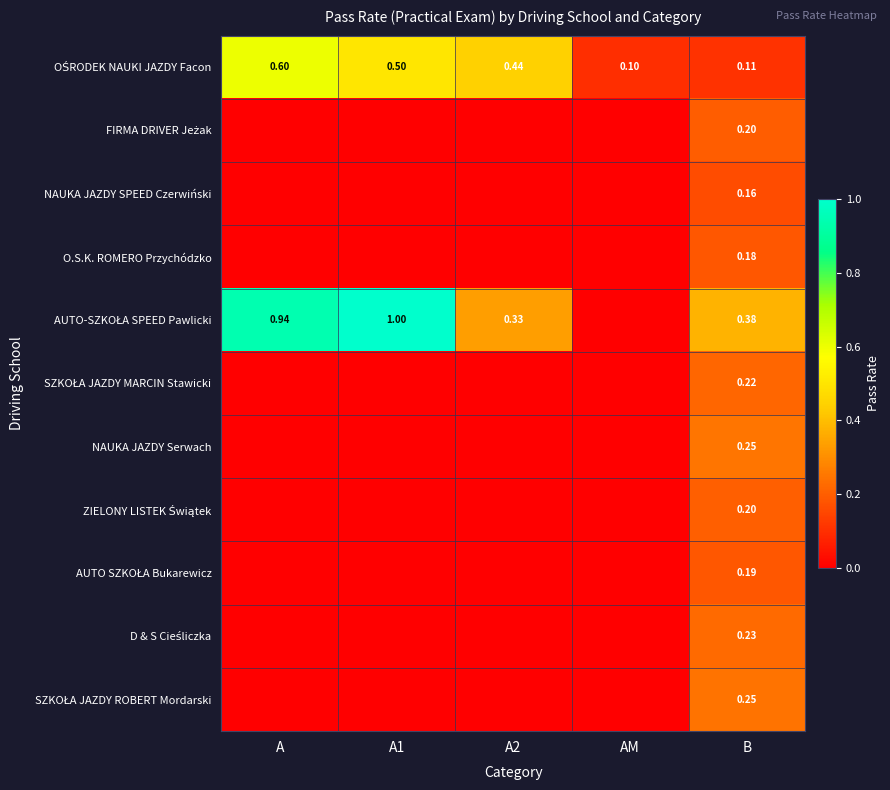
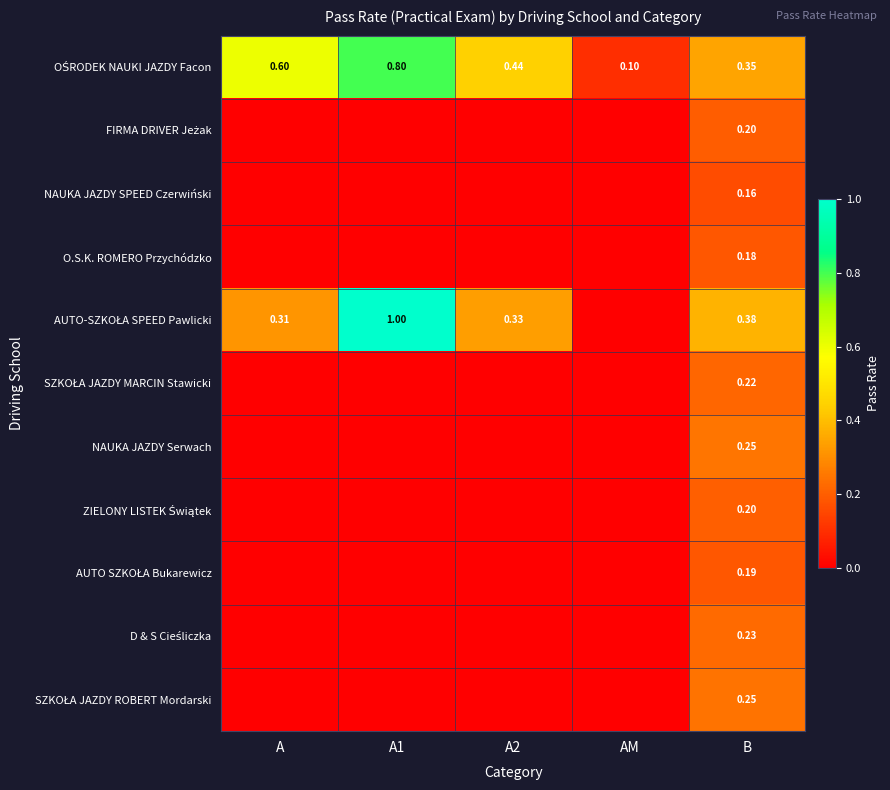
  {
    "OŚRODEK NAUKI JAZDY Facon": {
      "A": 0.60,
-     "A1": 0.50,
+     "A1": 0.80,
      "A2": 0.44,
      "AM": 0.10,
-     "B": 0.11
+     "B": 0.35
    },
    "FIRMA DRIVER Jeżak": {
      "B": 0.20
    },
    "NAUKA JAZDY SPEED Czerwiński": {
      "B": 0.16
    },
    "O.S.K. ROMERO Przychódzko": {
      "B": 0.18
    },
    "AUTO-SZKOŁA SPEED Pawlicki": {
-     "A": 0.94,
+     "A": 0.31,
      "A1": 1.00,
      "A2": 0.33,
      "B": 0.38
    },
    "SZKOŁA JAZDY MARCIN Stawicki": {
      "B": 0.22
    },
    "NAUKA JAZDY Serwach": {
      "B": 0.25
    },
    "ZIELONY LISTEK Świątek": {
      "B": 0.20
    },
    "AUTO SZKOŁA Bukarewicz": {
      "B": 0.19
    },
    "D & S Cieśliczka": {
      "B": 0.23
    },
    "SZKOŁA JAZDY ROBERT Mordarski": {
      "B": 0.25
    }
  }
